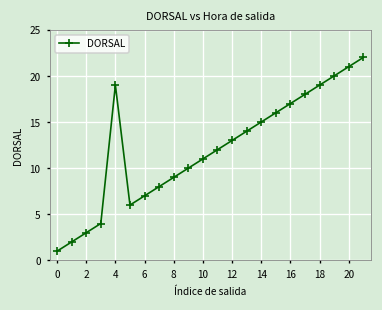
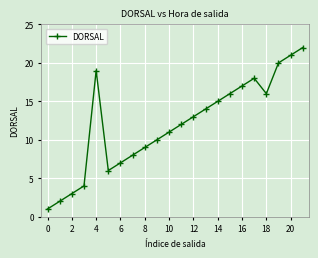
  {
    "0": 1,
    "2": 3,
    "4": 19,
    "6": 7,
    "8": 9,
    "10": 11,
    "12": 13,
    "14": 15,
    "16": 17,
-   "18": 19,
+   "18": 16,
    "20": 21
  }
